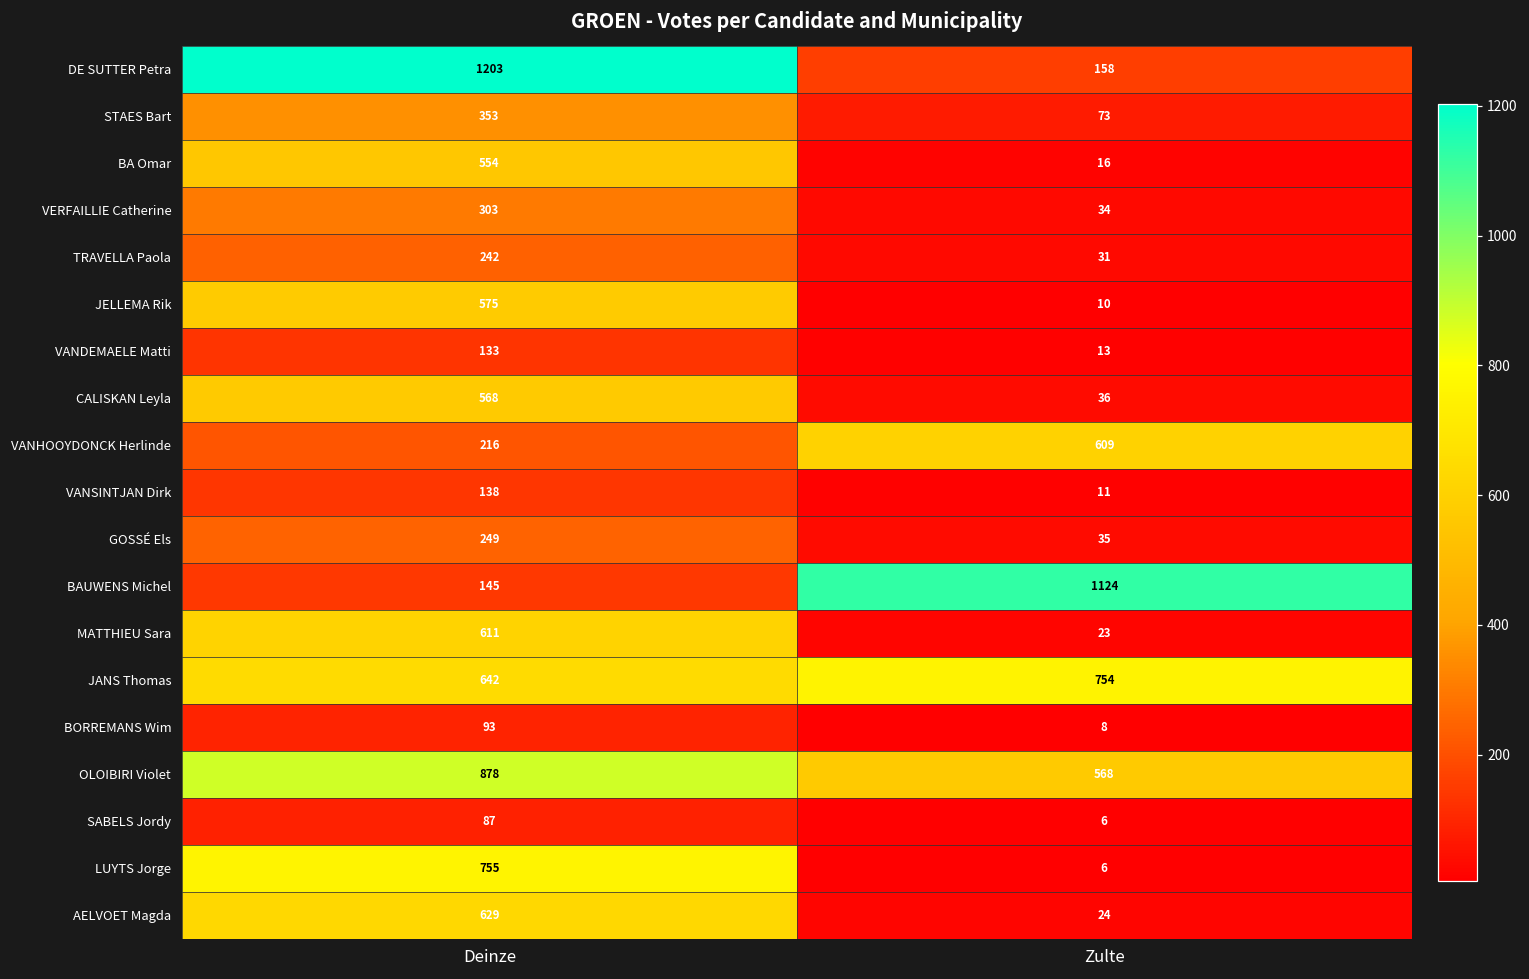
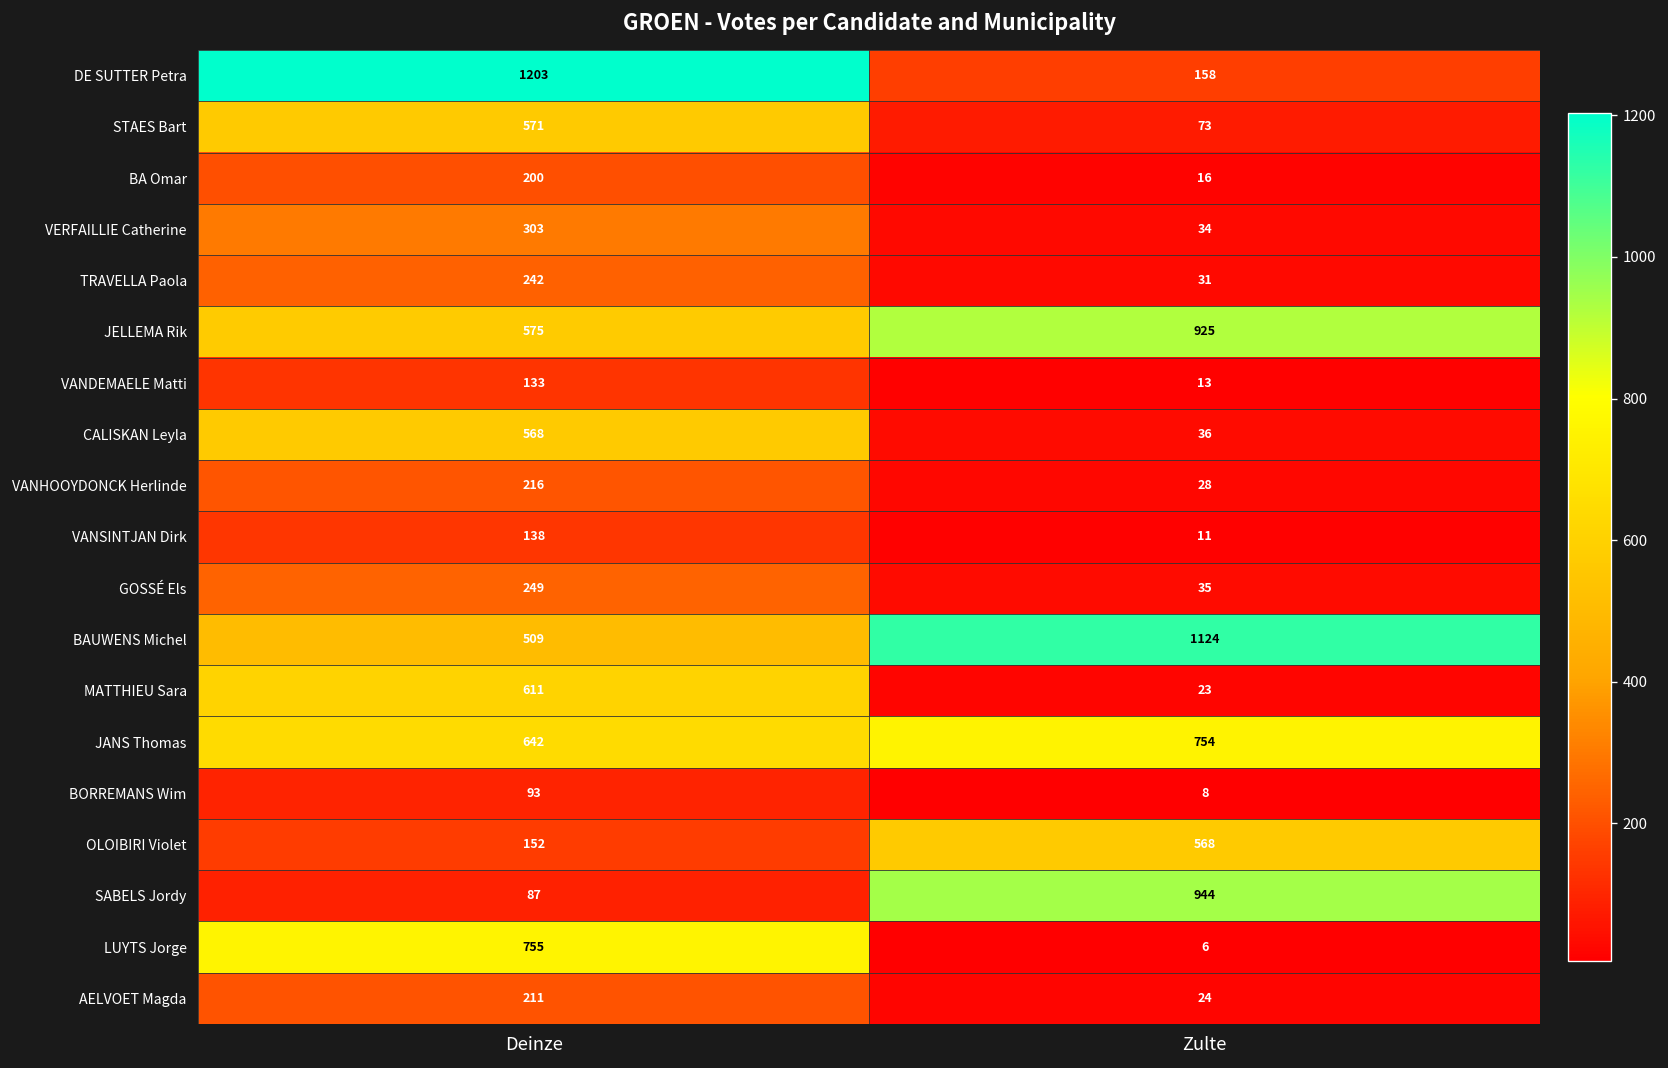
  {
    "DE SUTTER Petra": {
      "Deinze": 1203,
      "Zulte": 158
    },
    "STAES Bart": {
-     "Deinze": 353,
+     "Deinze": 571,
      "Zulte": 73
    },
    "BA Omar": {
-     "Deinze": 554,
+     "Deinze": 200,
      "Zulte": 16
    },
    "VERFAILLIE Catherine": {
      "Deinze": 303,
      "Zulte": 34
    },
    "TRAVELLA Paola": {
      "Deinze": 242,
      "Zulte": 31
    },
    "JELLEMA Rik": {
      "Deinze": 575,
-     "Zulte": 10
+     "Zulte": 925
    },
    "VANDEMAELE Matti": {
      "Deinze": 133,
      "Zulte": 13
    },
    "CALISKAN Leyla": {
      "Deinze": 568,
      "Zulte": 36
    },
    "VANHOOYDONCK Herlinde": {
      "Deinze": 216,
-     "Zulte": 609
+     "Zulte": 28
    },
    "VANSINTJAN Dirk": {
      "Deinze": 138,
      "Zulte": 11
    },
    "GOSSÉ Els": {
      "Deinze": 249,
      "Zulte": 35
    },
    "BAUWENS Michel": {
-     "Deinze": 145,
+     "Deinze": 509,
      "Zulte": 1124
    },
    "MATTHIEU Sara": {
      "Deinze": 611,
      "Zulte": 23
    },
    "JANS Thomas": {
      "Deinze": 642,
      "Zulte": 754
    },
    "BORREMANS Wim": {
      "Deinze": 93,
      "Zulte": 8
    },
    "OLOIBIRI Violet": {
-     "Deinze": 878,
+     "Deinze": 152,
      "Zulte": 568
    },
    "SABELS Jordy": {
      "Deinze": 87,
-     "Zulte": 6
+     "Zulte": 944
    },
    "LUYTS Jorge": {
      "Deinze": 755,
      "Zulte": 6
    },
    "AELVOET Magda": {
-     "Deinze": 629,
+     "Deinze": 211,
      "Zulte": 24
    }
  }
